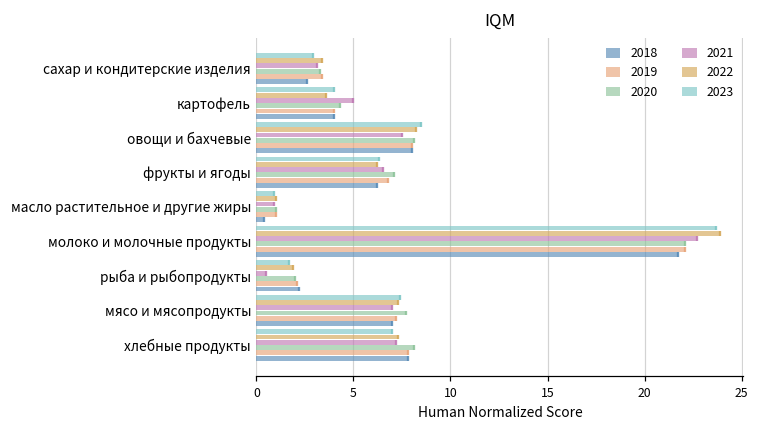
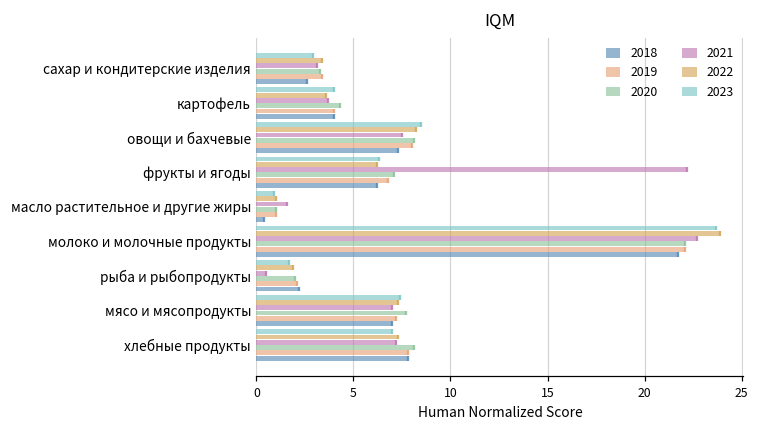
  {
    "2018": {
      "сахар и кондитерские изделия": 2.6,
      "картофель": 4.0,
-     "овощи и бахчевые": 8.0,
+     "овощи и бахчевые": 7.3,
      "фрукты и ягоды": 6.2,
      "масло растительное и другие жиры": 0.4,
      "молоко и молочные продукты": 21.7,
      "рыба и рыбопродукты": 2.2,
      "мясо и мясопродукты": 7.0,
      "хлебные продукты": 7.8
    },
    "2021": {
      "сахар и кондитерские изделия": 3.1,
-     "картофель": 5.0,
+     "картофель": 3.7,
      "овощи и бахчевые": 7.5,
-     "фрукты и ягоды": 6.5,
-     "масло растительное и другие жиры": 0.9,
+     "фрукты и ягоды": 22.2,
+     "масло растительное и другие жиры": 1.6,
      "молоко и молочные продукты": 22.7,
      "рыба и рыбопродукты": 0.5,
      "мясо и мясопродукты": 7.0,
      "хлебные продукты": 7.2
    }
  }
